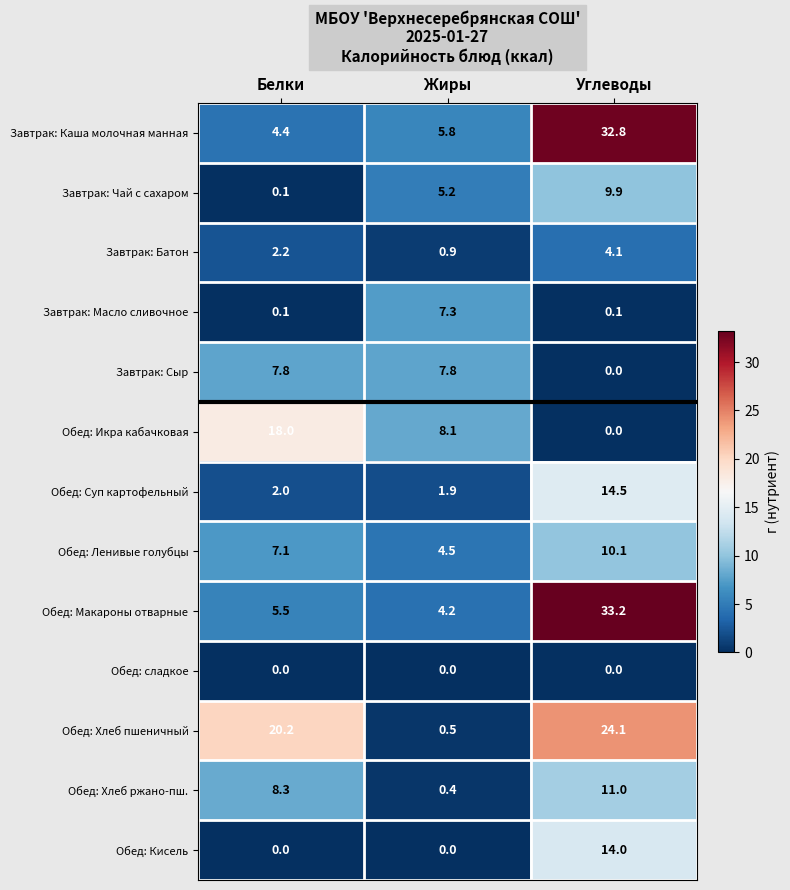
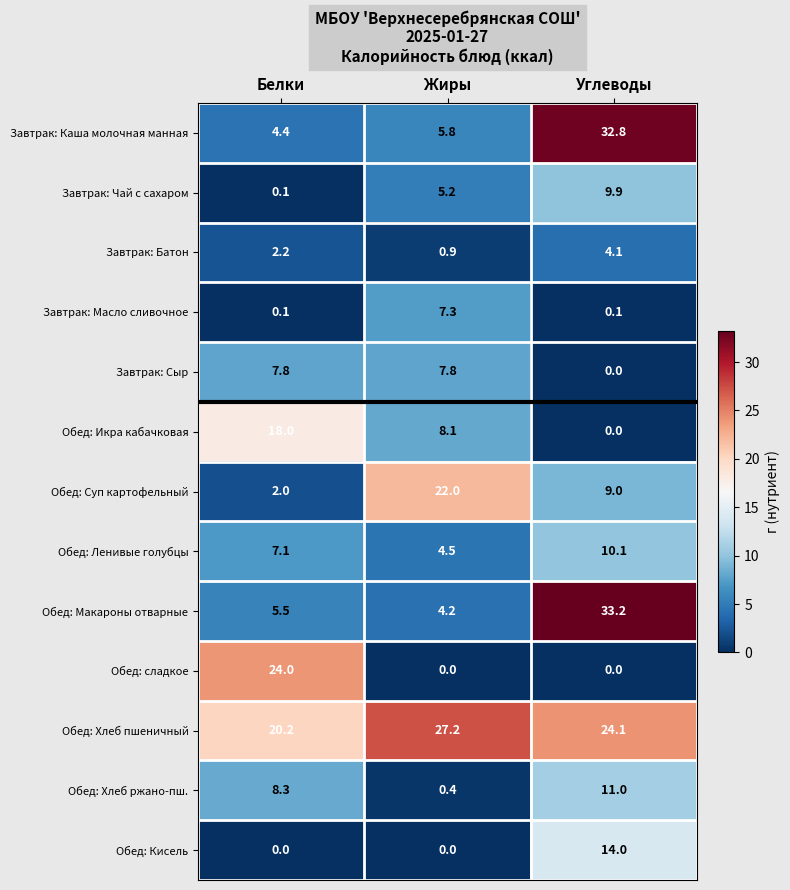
  {
    "Завтрак: Каша молочная манная": {
      "Белки": 4.4,
      "Жиры": 5.8,
      "Углеводы": 32.8
    },
    "Завтрак: Чай с сахаром": {
      "Белки": 0.1,
      "Жиры": 5.2,
      "Углеводы": 9.9
    },
    "Завтрак: Батон": {
      "Белки": 2.2,
      "Жиры": 0.9,
      "Углеводы": 4.1
    },
    "Завтрак: Масло сливочное": {
      "Белки": 0.1,
      "Жиры": 7.3,
      "Углеводы": 0.1
    },
    "Завтрак: Сыр": {
      "Белки": 7.8,
      "Жиры": 7.8,
      "Углеводы": 0.0
    },
    "Обед: Икра кабачковая": {
      "Жиры": 8.1,
      "Углеводы": 0.0
    },
    "Обед: Суп картофельный": {
      "Белки": 2.0,
-     "Жиры": 1.9,
-     "Углеводы": 14.5
+     "Жиры": 22.0,
+     "Углеводы": 9.0
    },
    "Обед: Ленивые голубцы": {
      "Белки": 7.1,
      "Жиры": 4.5,
      "Углеводы": 10.1
    },
    "Обед: Макароны отварные": {
      "Белки": 5.5,
      "Жиры": 4.2,
      "Углеводы": 33.2
    },
    "Обед: сладкое": {
-     "Белки": 0.0,
+     "Белки": 24.0,
      "Жиры": 0.0,
      "Углеводы": 0.0
    },
    "Обед: Хлеб пшеничный": {
      "Белки": 20.2,
-     "Жиры": 0.5,
+     "Жиры": 27.2,
      "Углеводы": 24.1
    },
    "Обед: Хлеб ржано-пш.": {
      "Белки": 8.3,
      "Жиры": 0.4,
      "Углеводы": 11.0
    },
    "Обед: Кисель": {
      "Белки": 0.0,
      "Жиры": 0.0,
      "Углеводы": 14.0
    }
  }
